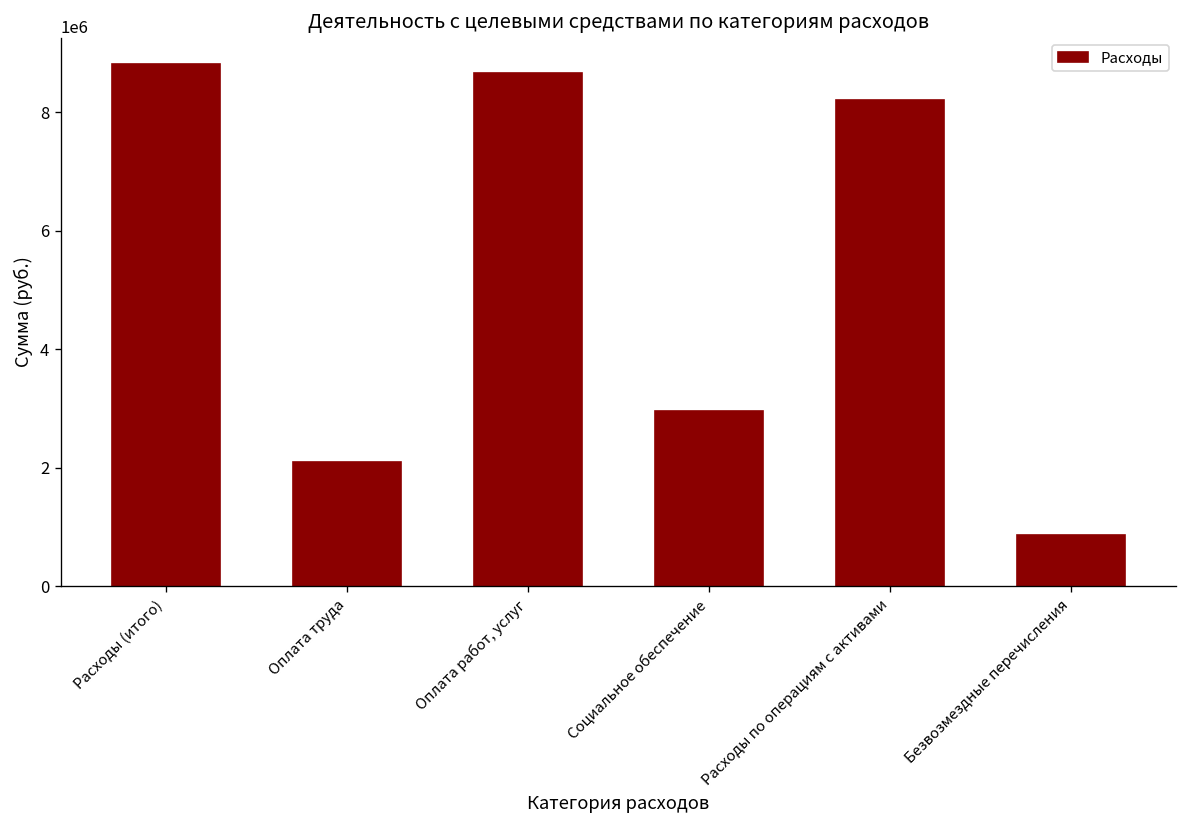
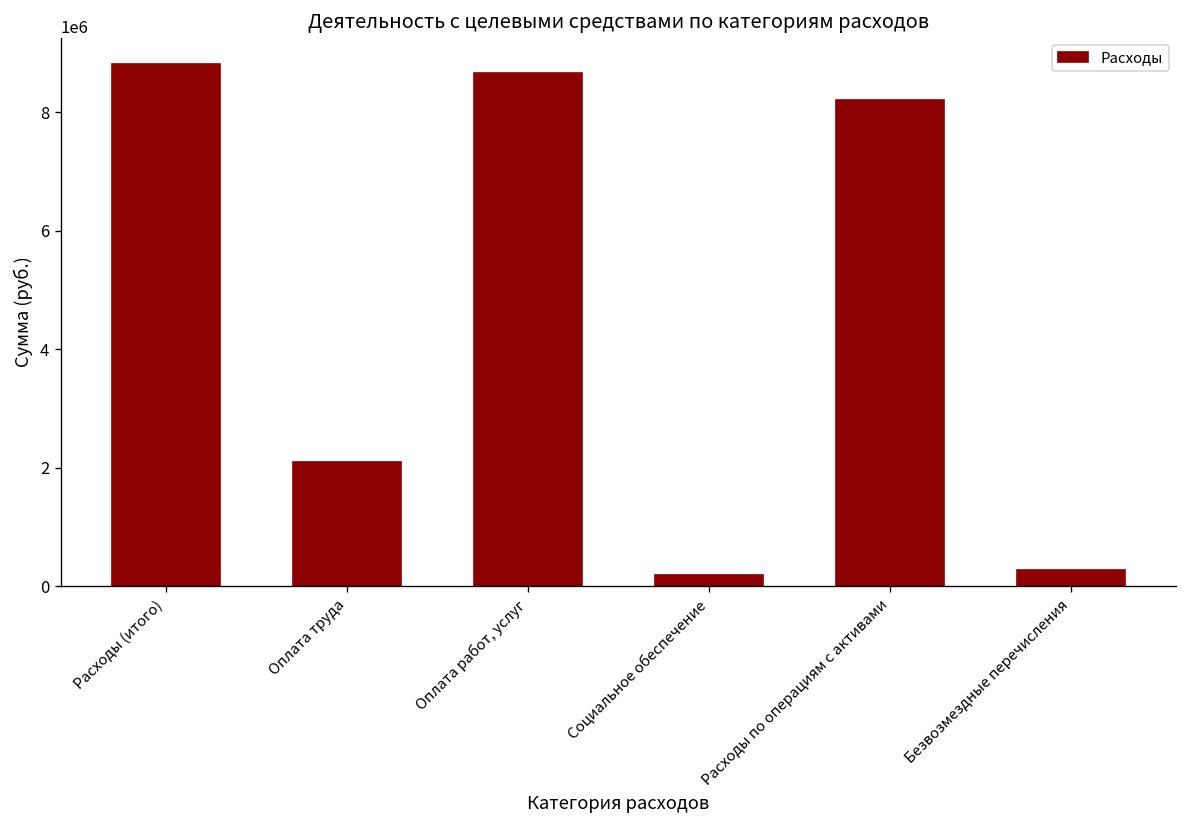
  {
    "Расходы (итого)": 8800000,
    "Оплата труда": 2100000,
    "Оплата работ, услуг": 8700000,
-   "Социальное обеспечение": 3000000,
+   "Социальное обеспечение": 200000,
    "Расходы по операциям с активами": 8200000,
-   "Безвозмездные перечисления": 900000
+   "Безвозмездные перечисления": 300000
  }
